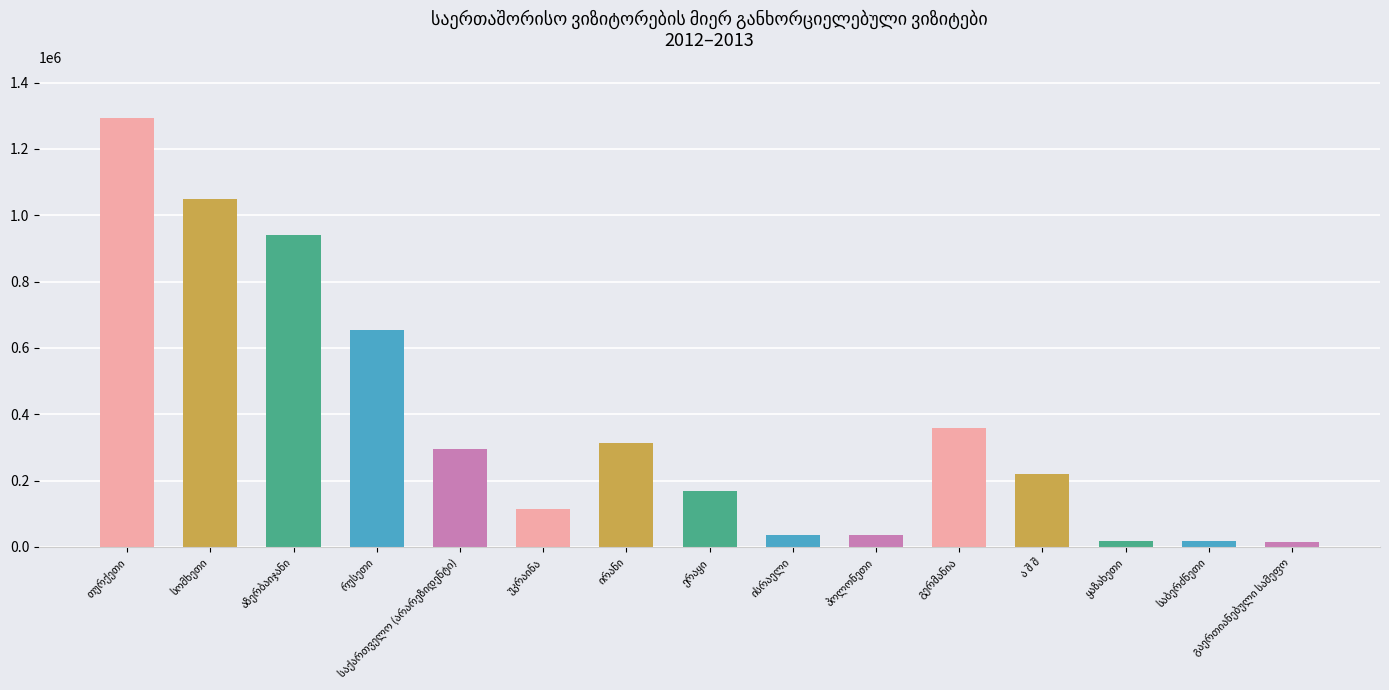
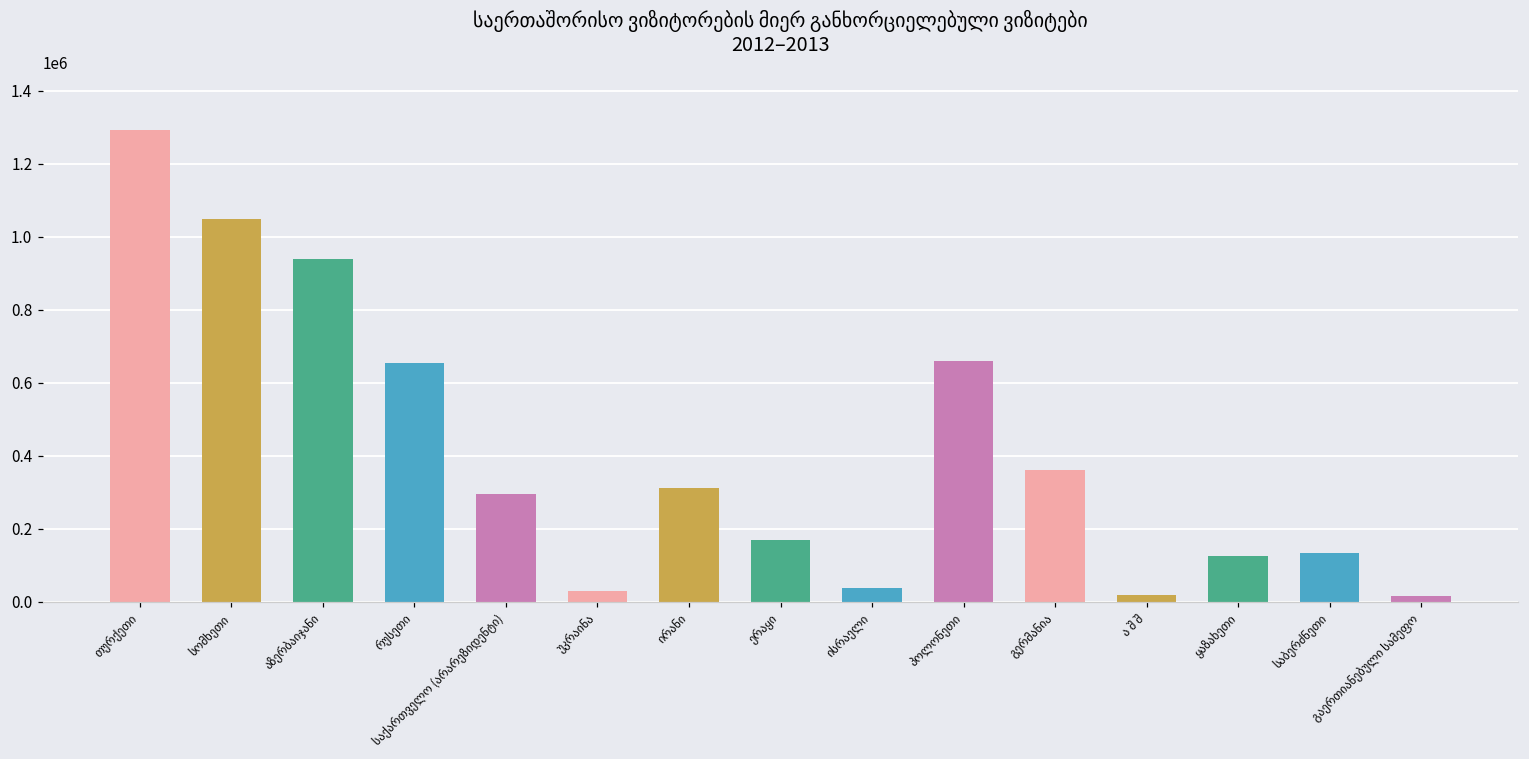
  {
    "თურქეთი": 1290000,
    "სომხეთი": 1050000,
    "აზერბაიჯანი": 940000,
    "რუსეთი": 650000,
    "საქართველო (არარეზიდენტი)": 300000,
-   "უკრაინა": 120000,
+   "უკრაინა": 30000,
    "ირანი": 310000,
    "ერაყი": 170000,
    "ისრაელი": 40000,
-   "პოლონეთი": 30000,
+   "პოლონეთი": 660000,
    "გერმანია": 360000,
-   "ა შ შ": 220000,
-   "ყაზახეთი": 20000,
-   "საბერძნეთი": 20000,
+   "ა შ შ": 20000,
+   "ყაზახეთი": 120000,
+   "საბერძნეთი": 130000,
    "გაერთიანებული სამეფო": 10000
  }
